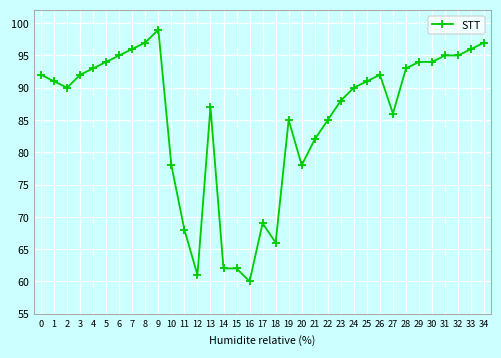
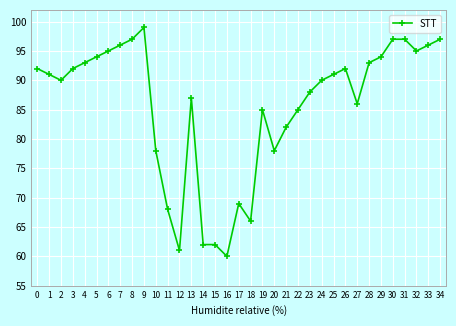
  {
    "0": 92,
    "1": 91,
    "2": 90,
    "3": 92,
    "4": 93,
    "5": 94,
    "6": 95,
    "7": 96,
    "8": 97,
    "9": 99,
    "10": 78,
    "11": 68,
    "12": 61,
    "13": 87,
    "14": 62,
    "15": 62,
    "16": 60,
    "17": 69,
    "18": 66,
    "19": 85,
    "20": 78,
    "21": 82,
    "22": 85,
    "23": 88,
    "24": 90,
    "25": 91,
    "26": 92,
    "27": 86,
    "28": 93,
    "29": 94,
-   "30": 94,
-   "31": 95,
+   "30": 97,
+   "31": 97,
    "32": 95,
    "33": 96,
    "34": 97
  }
